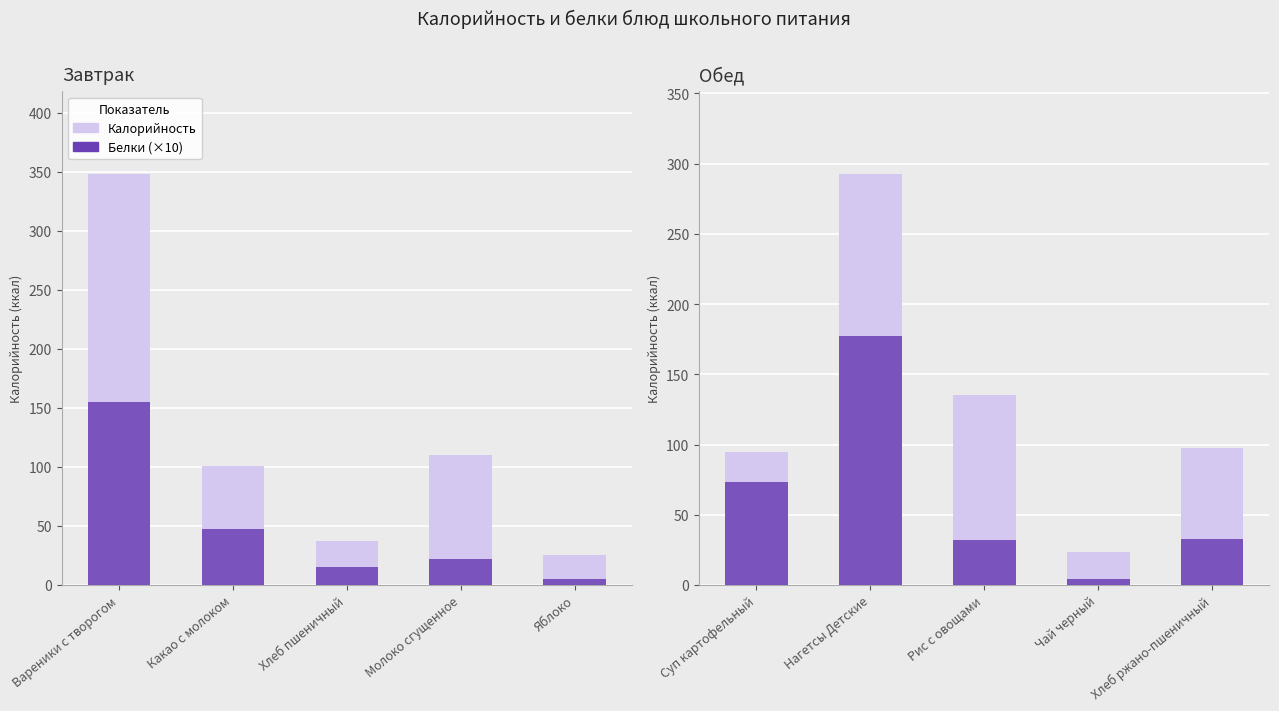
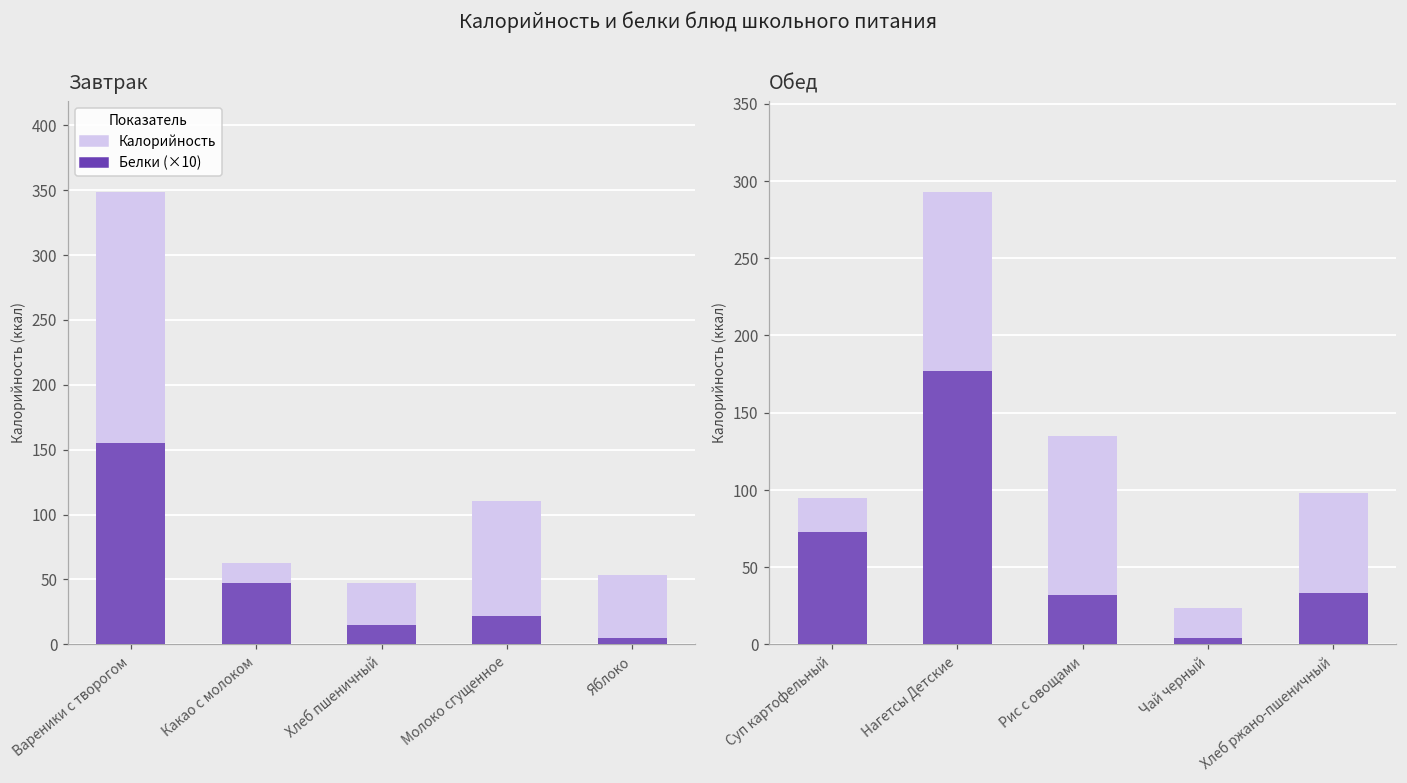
  {
    "Завтрак": {
      "Калорийность": {
        "Вареники с творогом": 349,
-       "Какао с молоком": 100,
-       "Хлеб пшеничный": 37,
+       "Какао с молоком": 62,
+       "Хлеб пшеничный": 47,
        "Молоко сгущенное": 110,
-       "Яблоко": 26
+       "Яблоко": 53
      }
    },
    "Обед": {
      "Калорийность": {
        "Суп картофельный": 95,
        "Нагетсы Детские": 293,
        "Рис с овощами": 135,
        "Чай черный": 24,
        "Хлеб ржано-пшеничный": 98
      }
    }
  }
